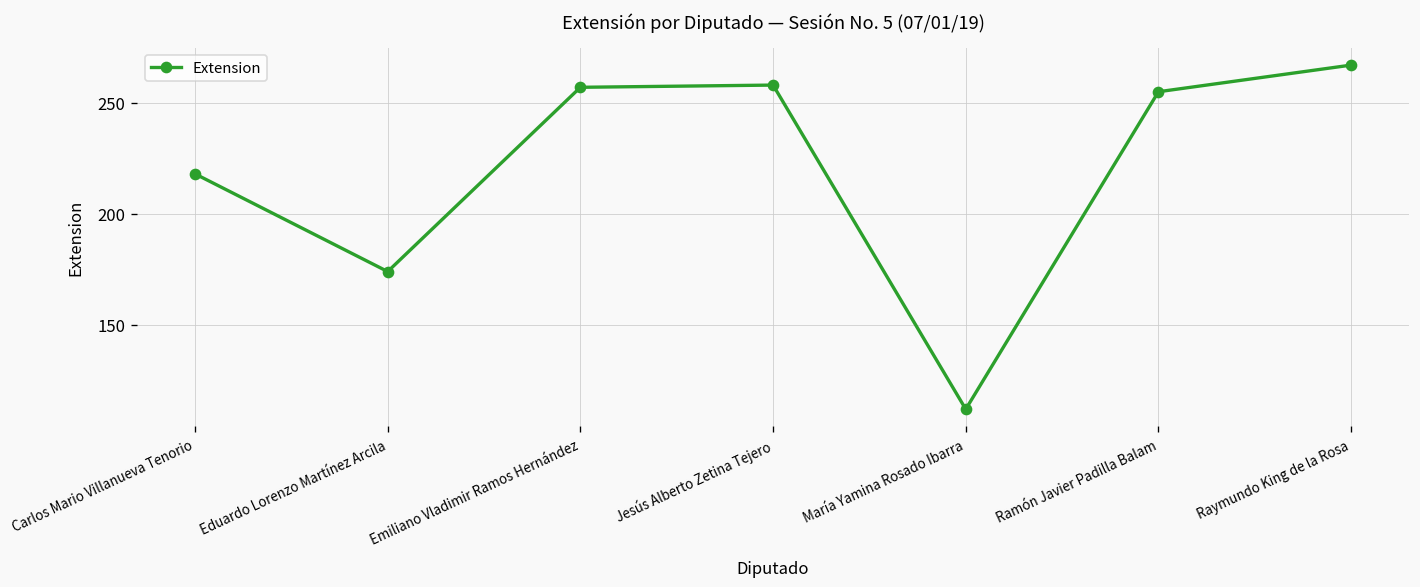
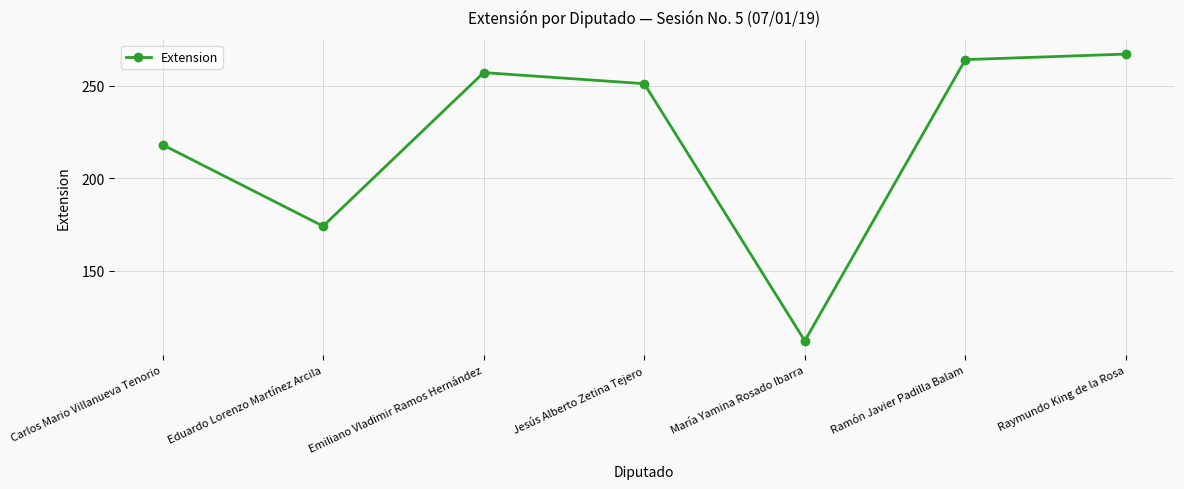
  {
    "Carlos Mario Villanueva Tenorio": 218,
    "Eduardo Lorenzo Martínez Arcila": 174,
    "Emiliano Vladimir Ramos Hernández": 257,
-   "Jesús Alberto Zetina Tejero": 258,
+   "Jesús Alberto Zetina Tejero": 251,
    "María Yamina Rosado Ibarra": 112,
-   "Ramón Javier Padilla Balam": 255,
+   "Ramón Javier Padilla Balam": 264,
    "Raymundo King de la Rosa": 267
  }
